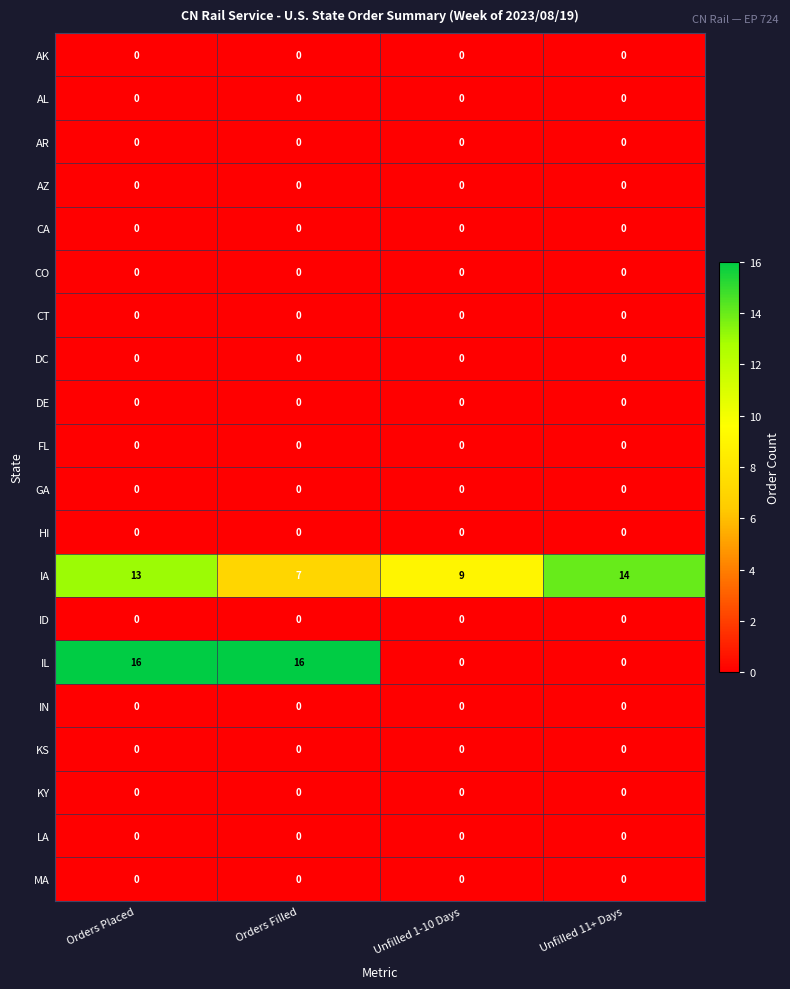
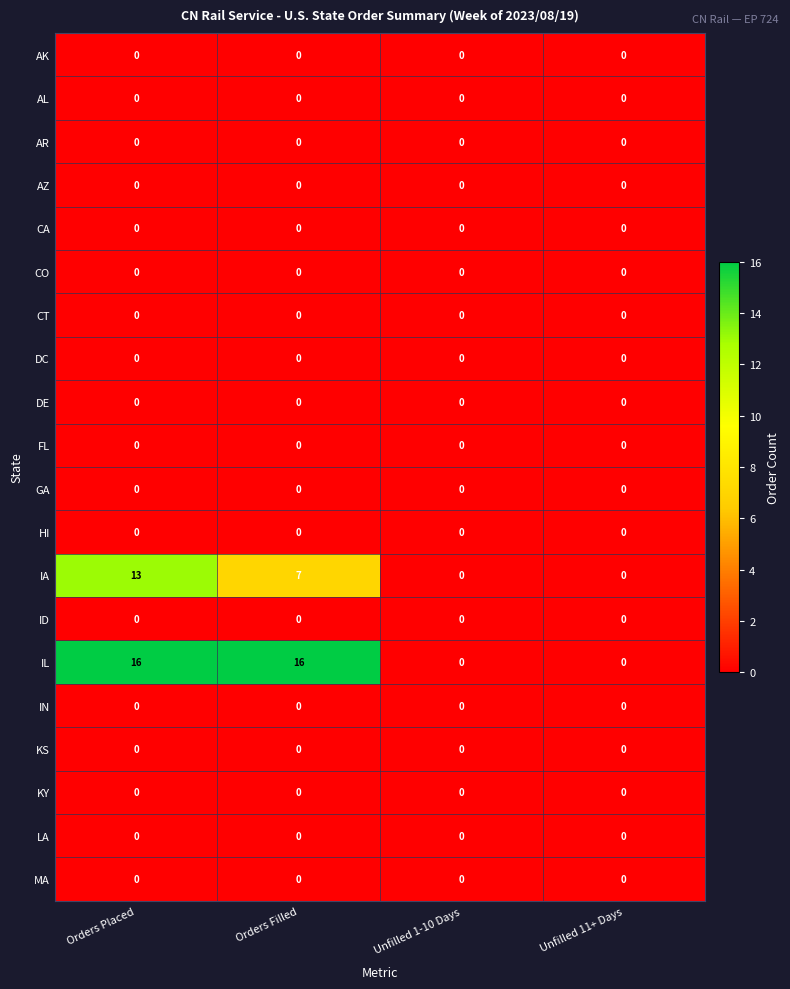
  {
    "AK": {
      "Orders Placed": 0,
      "Orders Filled": 0,
      "Unfilled 1-10 Days": 0,
      "Unfilled 11+ Days": 0
    },
    "AL": {
      "Orders Placed": 0,
      "Orders Filled": 0,
      "Unfilled 1-10 Days": 0,
      "Unfilled 11+ Days": 0
    },
    "AR": {
      "Orders Placed": 0,
      "Orders Filled": 0,
      "Unfilled 1-10 Days": 0,
      "Unfilled 11+ Days": 0
    },
    "AZ": {
      "Orders Placed": 0,
      "Orders Filled": 0,
      "Unfilled 1-10 Days": 0,
      "Unfilled 11+ Days": 0
    },
    "CA": {
      "Orders Placed": 0,
      "Orders Filled": 0,
      "Unfilled 1-10 Days": 0,
      "Unfilled 11+ Days": 0
    },
    "CO": {
      "Orders Placed": 0,
      "Orders Filled": 0,
      "Unfilled 1-10 Days": 0,
      "Unfilled 11+ Days": 0
    },
    "CT": {
      "Orders Placed": 0,
      "Orders Filled": 0,
      "Unfilled 1-10 Days": 0,
      "Unfilled 11+ Days": 0
    },
    "DC": {
      "Orders Placed": 0,
      "Orders Filled": 0,
      "Unfilled 1-10 Days": 0,
      "Unfilled 11+ Days": 0
    },
    "DE": {
      "Orders Placed": 0,
      "Orders Filled": 0,
      "Unfilled 1-10 Days": 0,
      "Unfilled 11+ Days": 0
    },
    "FL": {
      "Orders Placed": 0,
      "Orders Filled": 0,
      "Unfilled 1-10 Days": 0,
      "Unfilled 11+ Days": 0
    },
    "GA": {
      "Orders Placed": 0,
      "Orders Filled": 0,
      "Unfilled 1-10 Days": 0,
      "Unfilled 11+ Days": 0
    },
    "HI": {
      "Orders Placed": 0,
      "Orders Filled": 0,
      "Unfilled 1-10 Days": 0,
      "Unfilled 11+ Days": 0
    },
    "IA": {
      "Orders Placed": 13,
      "Orders Filled": 7,
-     "Unfilled 1-10 Days": 9,
-     "Unfilled 11+ Days": 14
+     "Unfilled 1-10 Days": 0,
+     "Unfilled 11+ Days": 0
    },
    "ID": {
      "Orders Placed": 0,
      "Orders Filled": 0,
      "Unfilled 1-10 Days": 0,
      "Unfilled 11+ Days": 0
    },
    "IL": {
      "Orders Placed": 16,
      "Orders Filled": 16,
      "Unfilled 1-10 Days": 0,
      "Unfilled 11+ Days": 0
    },
    "IN": {
      "Orders Placed": 0,
      "Orders Filled": 0,
      "Unfilled 1-10 Days": 0,
      "Unfilled 11+ Days": 0
    },
    "KS": {
      "Orders Placed": 0,
      "Orders Filled": 0,
      "Unfilled 1-10 Days": 0,
      "Unfilled 11+ Days": 0
    },
    "KY": {
      "Orders Placed": 0,
      "Orders Filled": 0,
      "Unfilled 1-10 Days": 0,
      "Unfilled 11+ Days": 0
    },
    "LA": {
      "Orders Placed": 0,
      "Orders Filled": 0,
      "Unfilled 1-10 Days": 0,
      "Unfilled 11+ Days": 0
    },
    "MA": {
      "Orders Placed": 0,
      "Orders Filled": 0,
      "Unfilled 1-10 Days": 0,
      "Unfilled 11+ Days": 0
    }
  }
